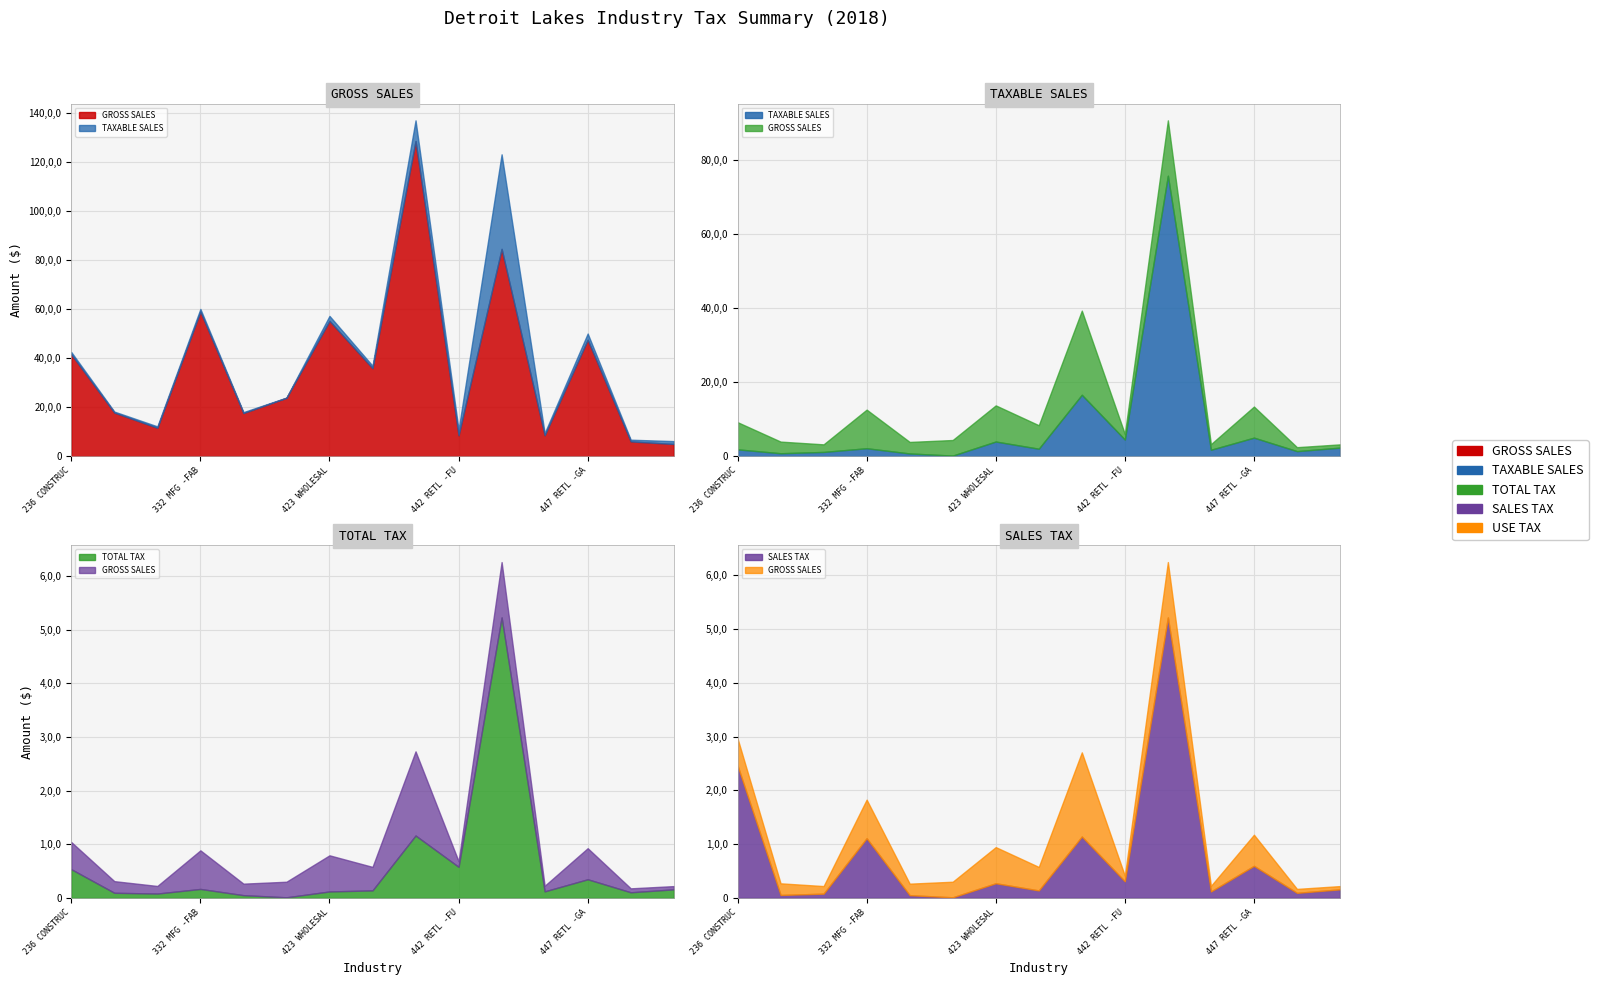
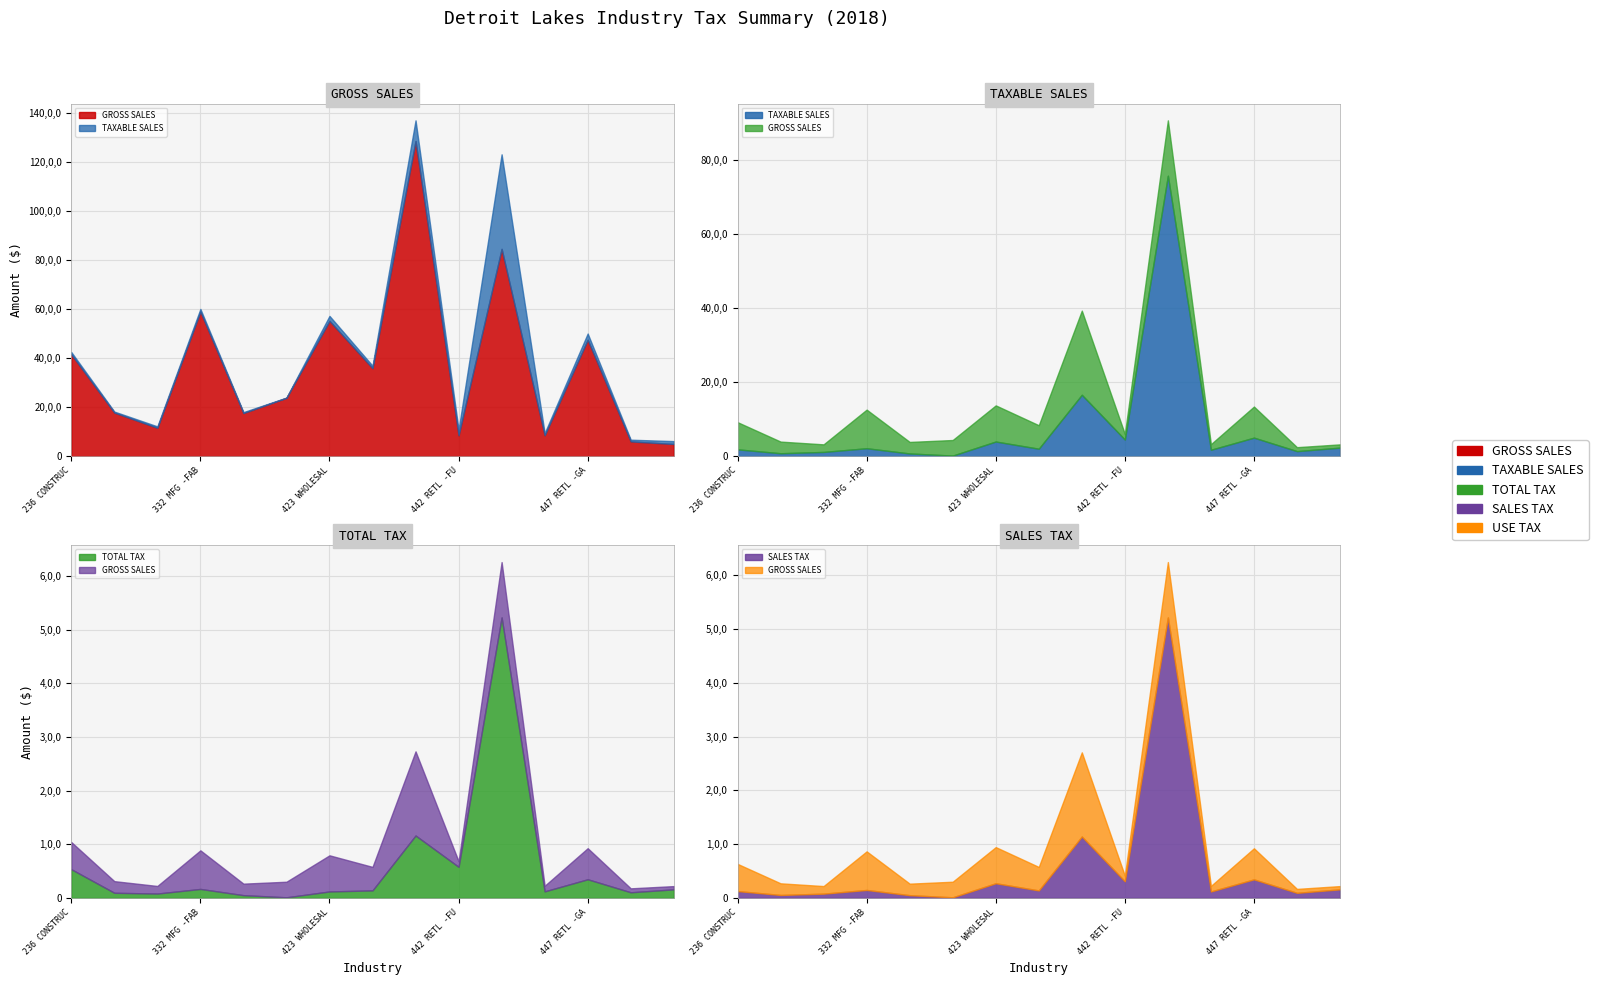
  {
    "GROSS SALES": {
      "GROSS SALES": {
        "332 MFG -FAB": 5900,
        "423 WHOLESAL": 5500,
        "442 RETL -FU": 900,
        "447 RETL -GA": 4700
      },
      "TAXABLE SALES": {
        "332 MFG -FAB": 100,
        "423 WHOLESAL": 200,
        "442 RETL -FU": 200,
        "447 RETL -GA": 300
      }
    },
    "TAXABLE SALES": {
      "TAXABLE SALES": {
        "236 CONSTRUC": 200,
        "332 MFG -FAB": 200,
        "423 WHOLESAL": 400,
        "442 RETL -FU": 400,
        "447 RETL -GA": 500
      }
    },
    "TOTAL TAX": {
      "TOTAL TAX": {
        "236 CONSTRUC": 50,
        "332 MFG -FAB": 20,
        "423 WHOLESAL": 10,
        "442 RETL -FU": 60,
        "447 RETL -GA": 30
      }
    },
    "SALES TAX": {
      "SALES TAX": {
-       "236 CONSTRUC": 250,
-       "332 MFG -FAB": 110,
+       "236 CONSTRUC": 10,
+       "332 MFG -FAB": 10,
        "423 WHOLESAL": 30,
        "442 RETL -FU": 30,
-       "447 RETL -GA": 60
+       "447 RETL -GA": 30
      }
    }
  }
